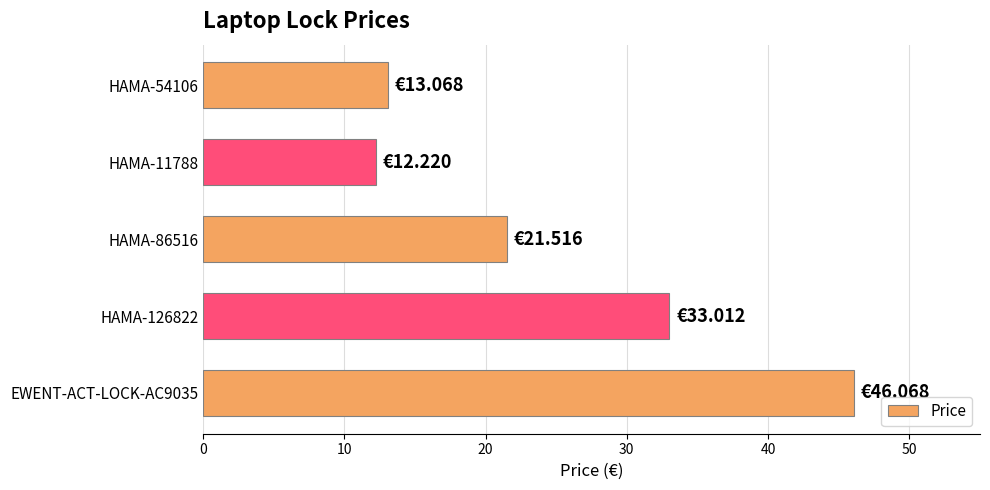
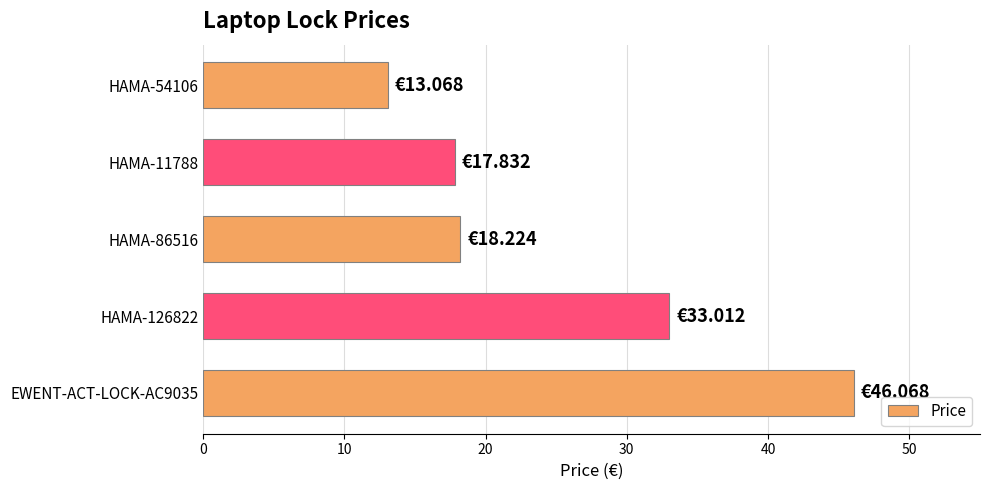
  {
    "HAMA-54106": "€13.068",
-   "HAMA-11788": "€12.220",
-   "HAMA-86516": "€21.516",
+   "HAMA-11788": "€17.832",
+   "HAMA-86516": "€18.224",
    "HAMA-126822": "€33.012"
  }
